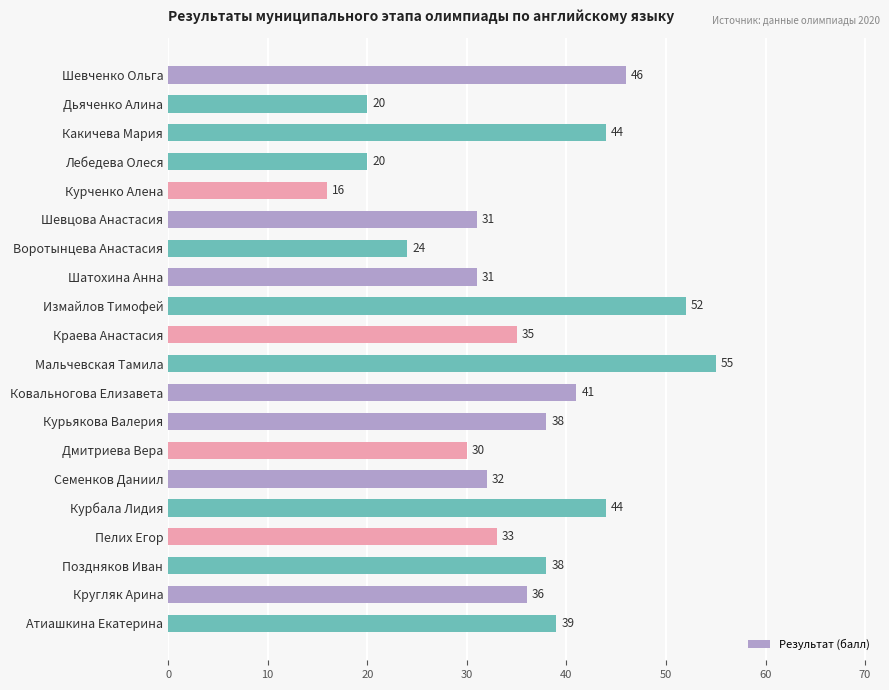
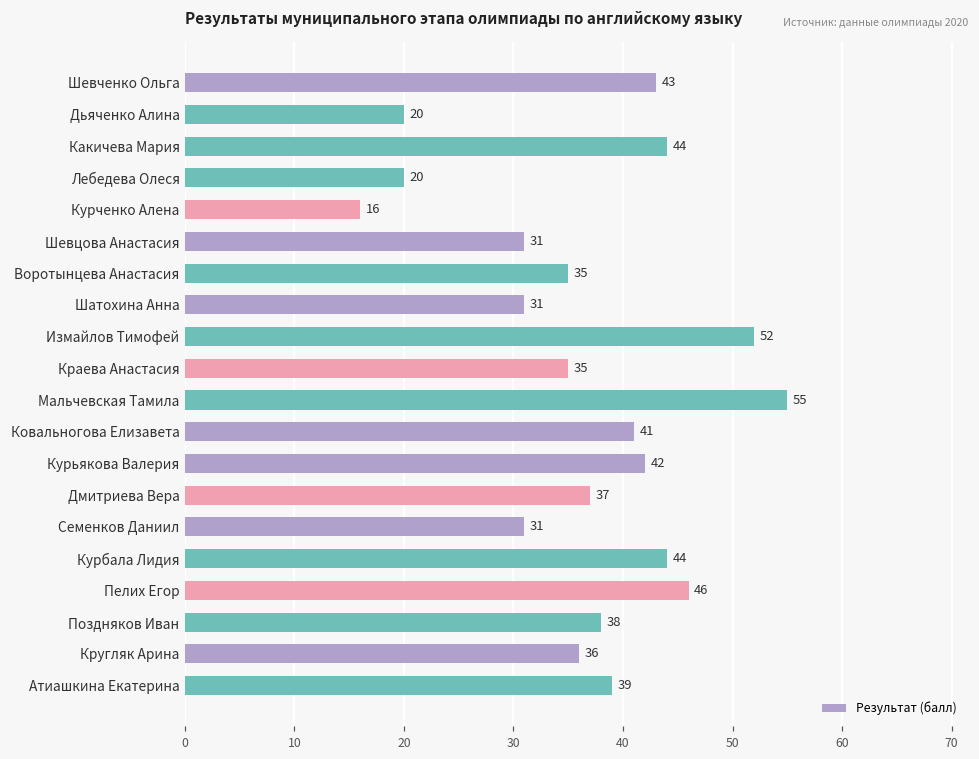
  {
-   "Шевченко Ольга": 46,
+   "Шевченко Ольга": 43,
    "Дьяченко Алина": 20,
    "Какичева Мария": 44,
    "Лебедева Олеся": 20,
    "Курченко Алена": 16,
    "Шевцова Анастасия": 31,
-   "Воротынцева Анастасия": 24,
+   "Воротынцева Анастасия": 35,
    "Шатохина Анна": 31,
    "Измайлов Тимофей": 52,
    "Краева Анастасия": 35,
    "Мальчевская Тамила": 55,
    "Ковальногова Елизавета": 41,
-   "Курьякова Валерия": 38,
-   "Дмитриева Вера": 30,
-   "Семенков Даниил": 32,
+   "Курьякова Валерия": 42,
+   "Дмитриева Вера": 37,
+   "Семенков Даниил": 31,
    "Курбала Лидия": 44,
-   "Пелих Егор": 33,
+   "Пелих Егор": 46,
    "Поздняков Иван": 38,
    "Кругляк Арина": 36,
    "Атиашкина Екатерина": 39
  }
